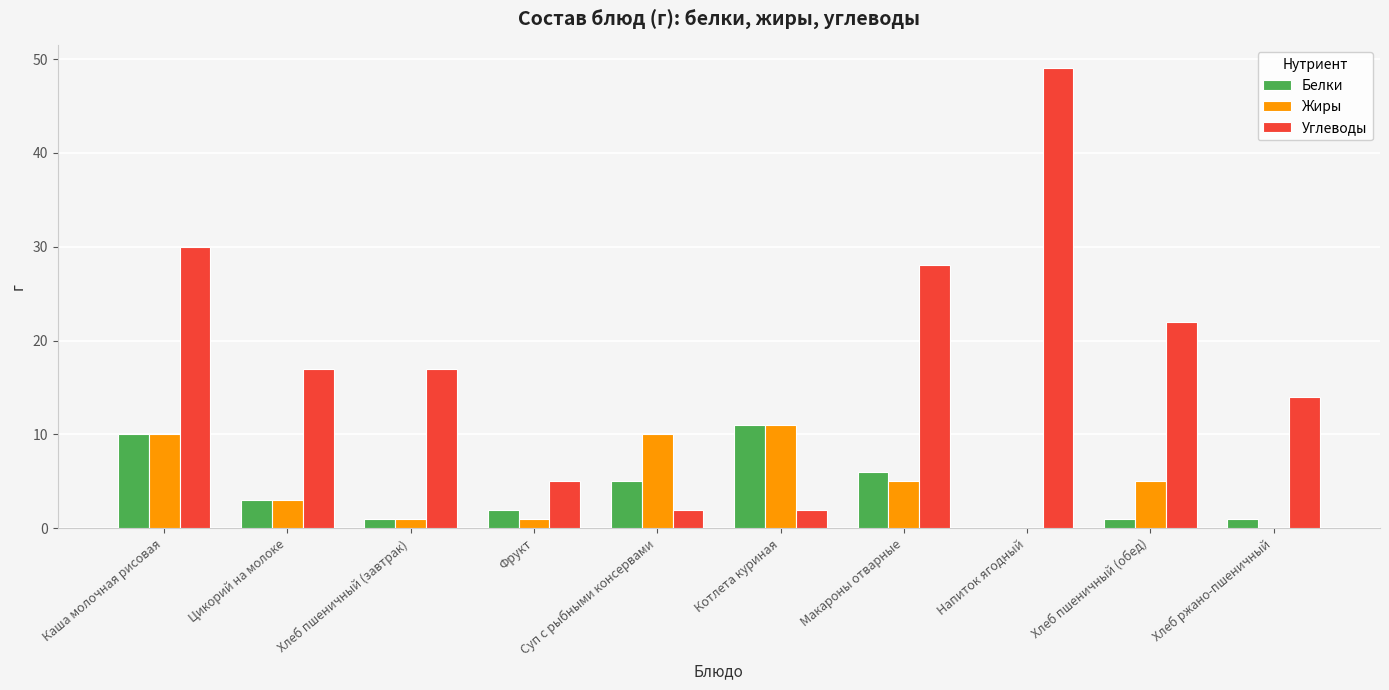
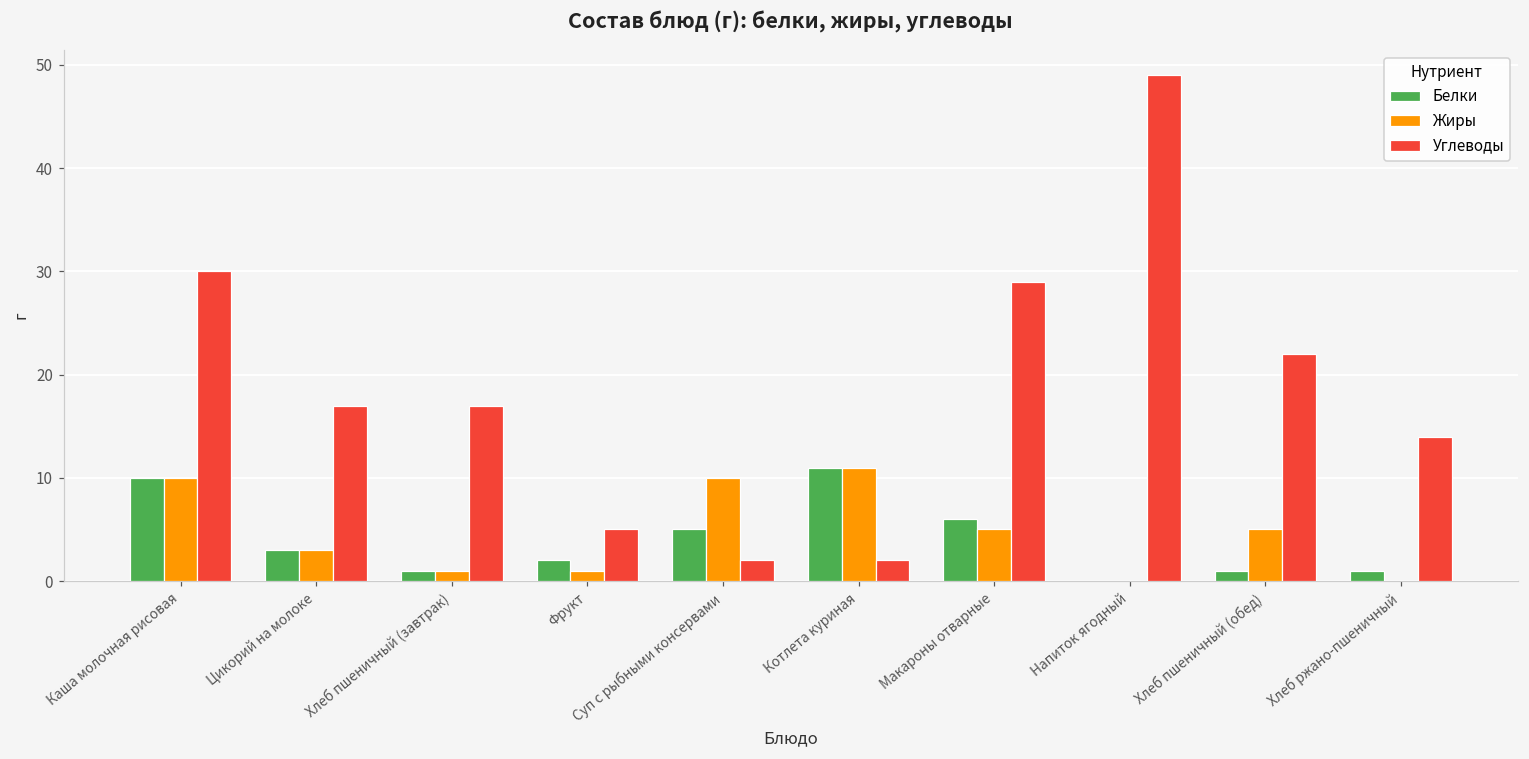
  {
    "Белки": {
      "Каша молочная рисовая": 10,
      "Цикорий на молоке": 3,
      "Хлеб пшеничный (завтрак)": 1,
      "Фрукт": 2,
      "Суп с рыбными консервами": 5,
      "Котлета куриная": 11,
      "Макароны отварные": 6,
      "Напиток ягодный": 0,
      "Хлеб пшеничный (обед)": 1,
      "Хлеб ржано-пшеничный": 1
    },
    "Жиры": {
      "Каша молочная рисовая": 10,
      "Цикорий на молоке": 3,
      "Хлеб пшеничный (завтрак)": 1,
      "Фрукт": 1,
      "Суп с рыбными консервами": 10,
      "Котлета куриная": 11,
      "Макароны отварные": 5,
      "Напиток ягодный": 0,
      "Хлеб пшеничный (обед)": 5,
      "Хлеб ржано-пшеничный": 0
    },
    "Углеводы": {
      "Каша молочная рисовая": 30,
      "Цикорий на молоке": 17,
      "Хлеб пшеничный (завтрак)": 17,
      "Фрукт": 5,
      "Суп с рыбными консервами": 2,
      "Котлета куриная": 2,
-     "Макароны отварные": 28,
+     "Макароны отварные": 29,
      "Напиток ягодный": 49,
      "Хлеб пшеничный (обед)": 22,
      "Хлеб ржано-пшеничный": 14
    }
  }
